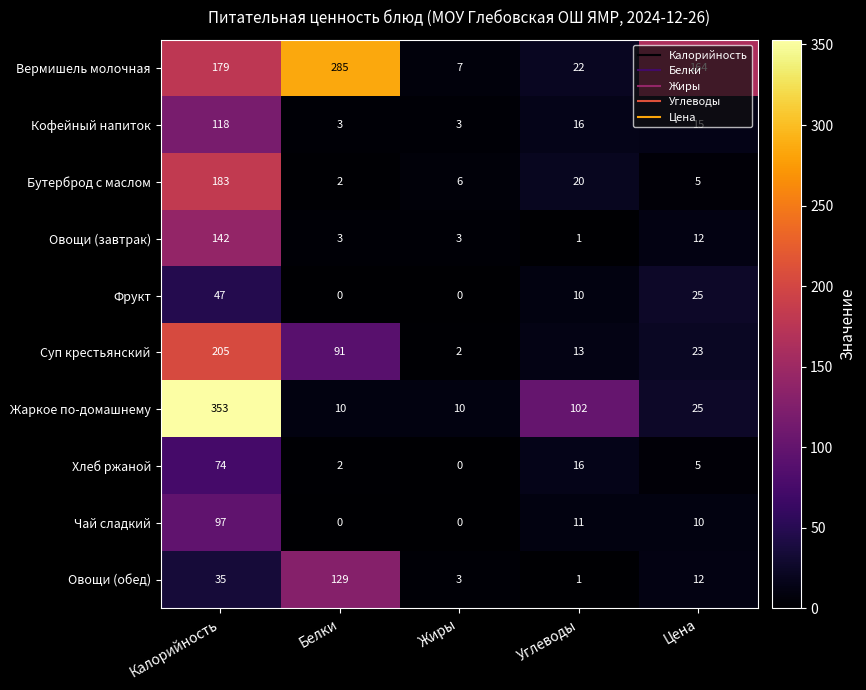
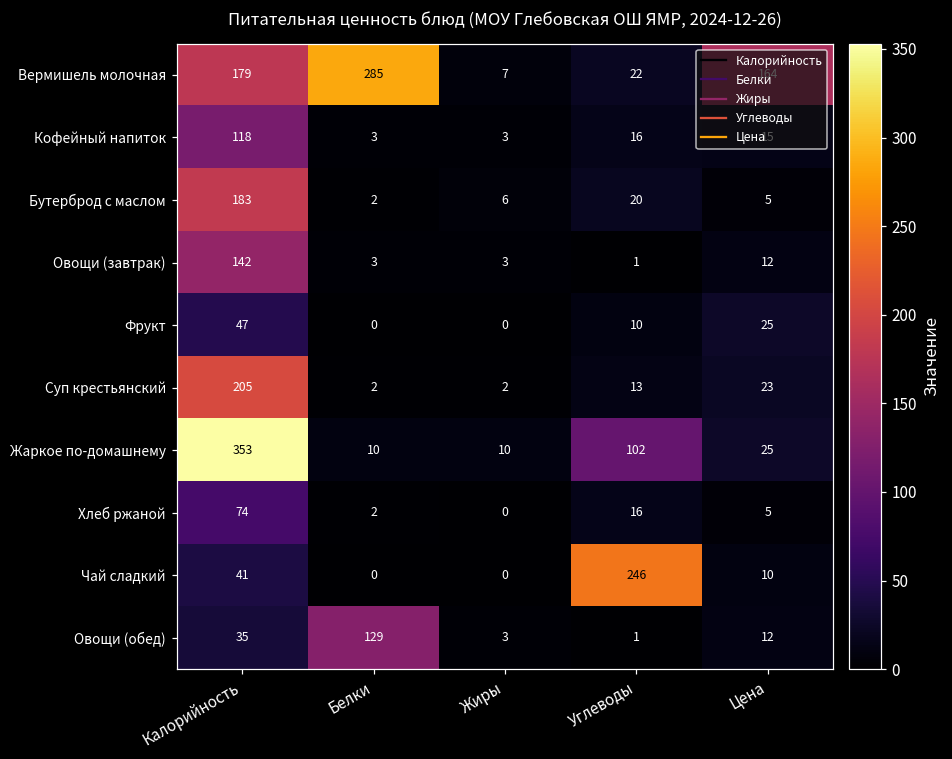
  {
    "Вермишель молочная": {
      "Калорийность": 179,
      "Белки": 285,
      "Жиры": 7,
      "Углеводы": 22
    },
    "Кофейный напиток": {
      "Калорийность": 118,
      "Белки": 3,
      "Жиры": 3,
      "Углеводы": 16
    },
    "Бутерброд с маслом": {
      "Калорийность": 183,
      "Белки": 2,
      "Жиры": 6,
      "Углеводы": 20,
      "Цена": 5
    },
    "Овощи (завтрак)": {
      "Калорийность": 142,
      "Белки": 3,
      "Жиры": 3,
      "Углеводы": 1,
      "Цена": 12
    },
    "Фрукт": {
      "Калорийность": 47,
      "Белки": 0,
      "Жиры": 0,
      "Углеводы": 10,
      "Цена": 25
    },
    "Суп крестьянский": {
      "Калорийность": 205,
-     "Белки": 91,
+     "Белки": 2,
      "Жиры": 2,
      "Углеводы": 13,
      "Цена": 23
    },
    "Жаркое по-домашнему": {
      "Калорийность": 353,
      "Белки": 10,
      "Жиры": 10,
      "Углеводы": 102,
      "Цена": 25
    },
    "Хлеб ржаной": {
      "Калорийность": 74,
      "Белки": 2,
      "Жиры": 0,
      "Углеводы": 16,
      "Цена": 5
    },
    "Чай сладкий": {
-     "Калорийность": 97,
+     "Калорийность": 41,
      "Белки": 0,
      "Жиры": 0,
-     "Углеводы": 11,
+     "Углеводы": 246,
      "Цена": 10
    },
    "Овощи (обед)": {
      "Калорийность": 35,
      "Белки": 129,
      "Жиры": 3,
      "Углеводы": 1,
      "Цена": 12
    }
  }
